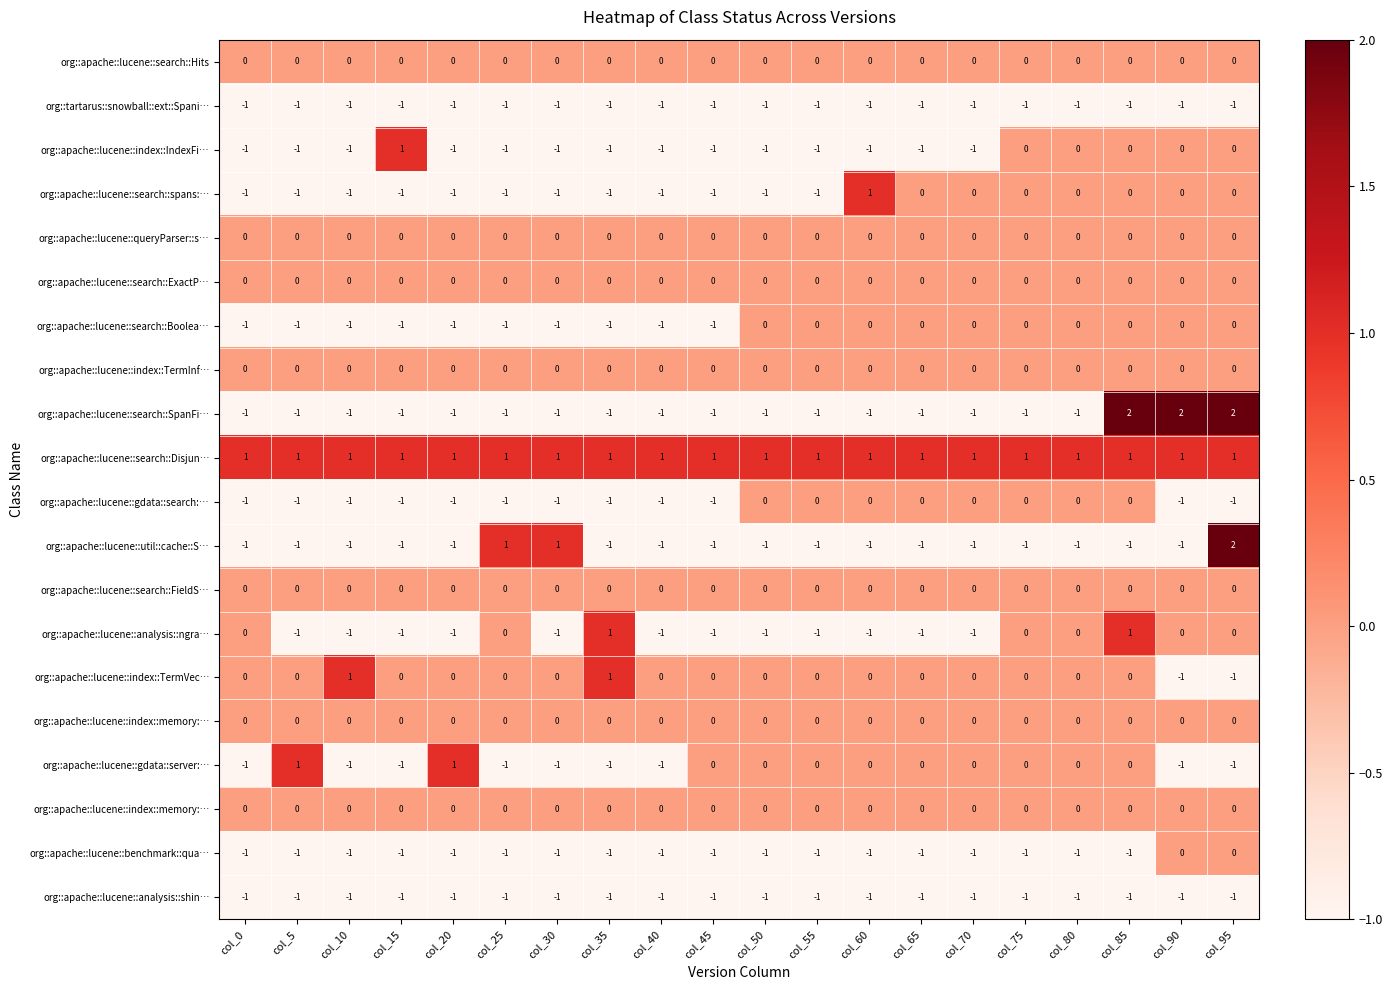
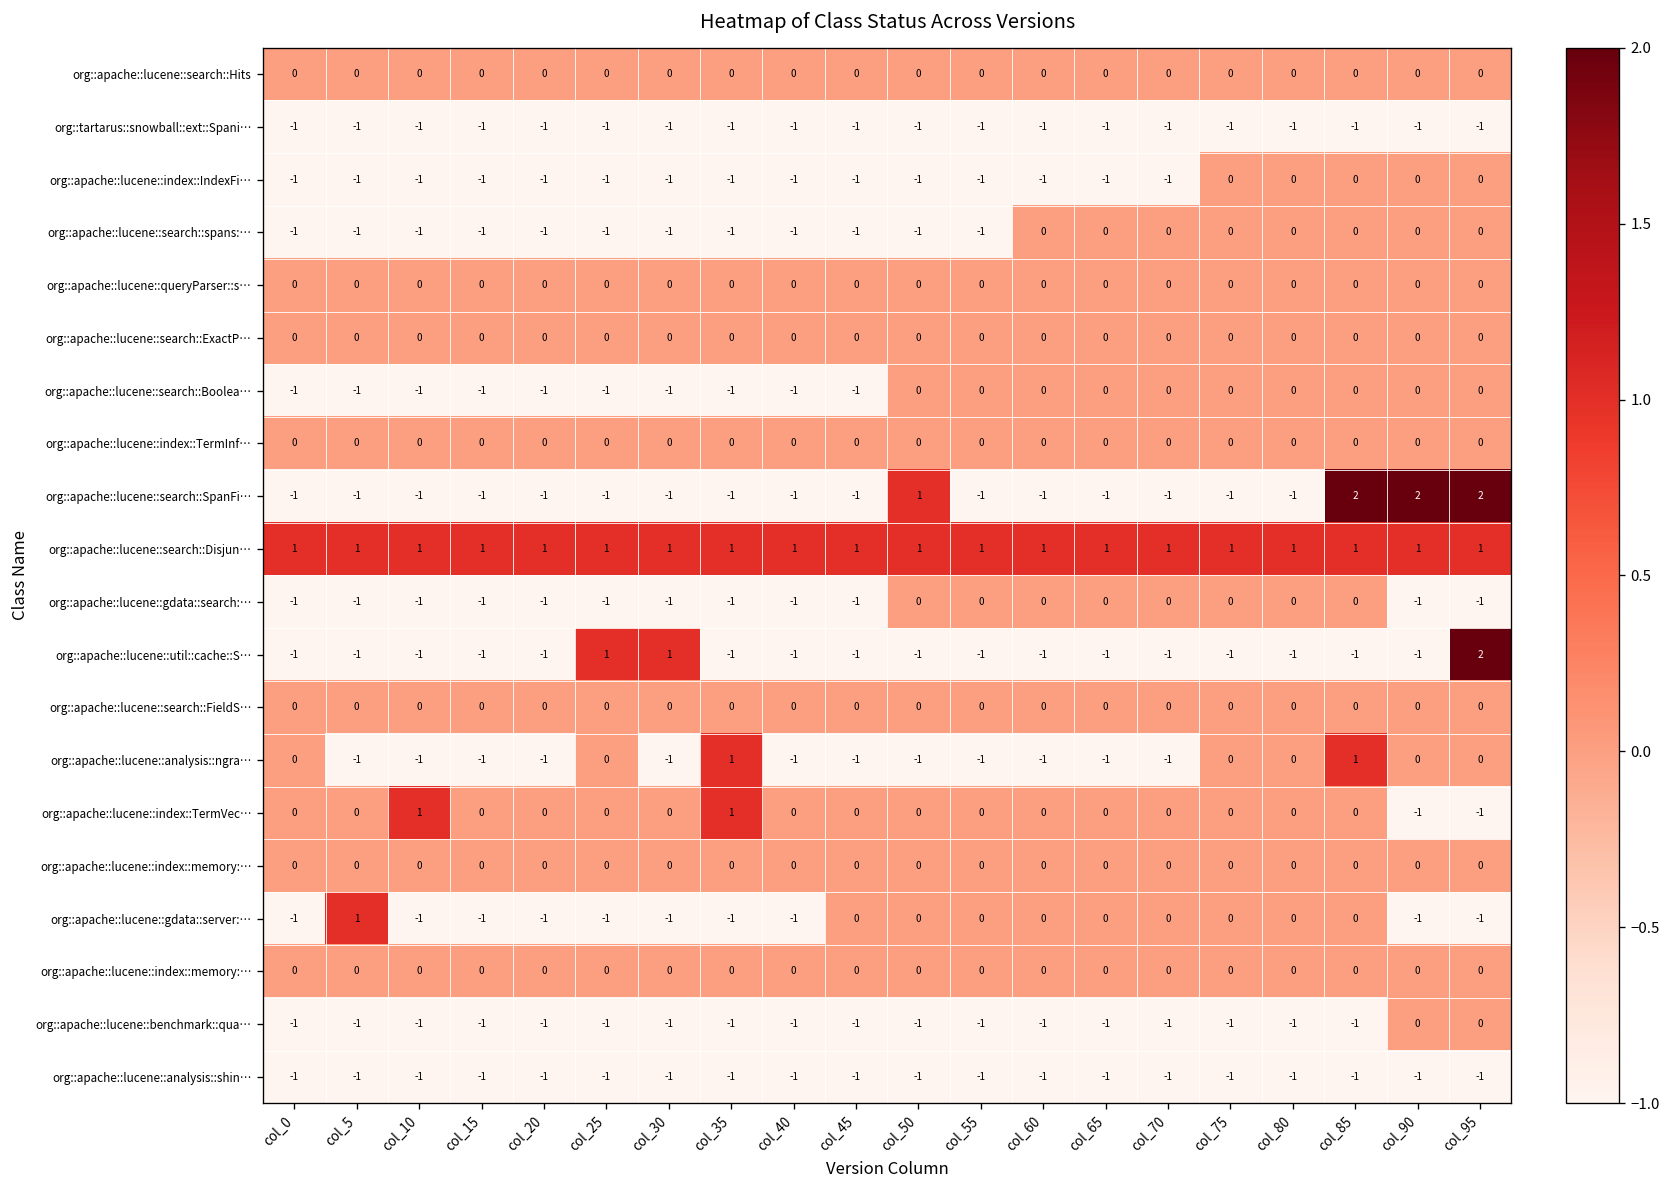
  {
    "org::apache::lucene::index::IndexFi…": {
      "col_0": -1,
      "col_5": -1,
      "col_10": -1,
-     "col_15": 1,
+     "col_15": -1,
      "col_20": -1,
      "col_25": -1,
      "col_30": -1,
      "col_35": -1,
      "col_40": -1,
      "col_45": -1,
      "col_50": -1,
      "col_55": -1,
      "col_60": -1,
      "col_65": -1,
      "col_70": -1,
      "col_75": 0,
      "col_80": 0,
      "col_85": 0,
      "col_90": 0,
      "col_95": 0
    },
    "org::apache::lucene::search::spans:…": {
      "col_0": -1,
      "col_5": -1,
      "col_10": -1,
      "col_15": -1,
      "col_20": -1,
      "col_25": -1,
      "col_30": -1,
      "col_35": -1,
      "col_40": -1,
      "col_45": -1,
      "col_50": -1,
      "col_55": -1,
-     "col_60": 1,
+     "col_60": 0,
      "col_65": 0,
      "col_70": 0,
      "col_75": 0,
      "col_80": 0,
      "col_85": 0,
      "col_90": 0,
      "col_95": 0
    },
    "org::apache::lucene::search::SpanFi…": {
      "col_0": -1,
      "col_5": -1,
      "col_10": -1,
      "col_15": -1,
      "col_20": -1,
      "col_25": -1,
      "col_30": -1,
      "col_35": -1,
      "col_40": -1,
      "col_45": -1,
-     "col_50": -1,
+     "col_50": 1,
      "col_55": -1,
      "col_60": -1,
      "col_65": -1,
      "col_70": -1,
      "col_75": -1,
      "col_80": -1,
      "col_85": 2,
      "col_90": 2,
      "col_95": 2
    },
    "org::apache::lucene::gdata::server:…": {
      "col_0": -1,
      "col_5": 1,
      "col_10": -1,
      "col_15": -1,
-     "col_20": 1,
+     "col_20": -1,
      "col_25": -1,
      "col_30": -1,
      "col_35": -1,
      "col_40": -1,
      "col_45": 0,
      "col_50": 0,
      "col_55": 0,
      "col_60": 0,
      "col_65": 0,
      "col_70": 0,
      "col_75": 0,
      "col_80": 0,
      "col_85": 0,
      "col_90": -1,
      "col_95": -1
    }
  }
